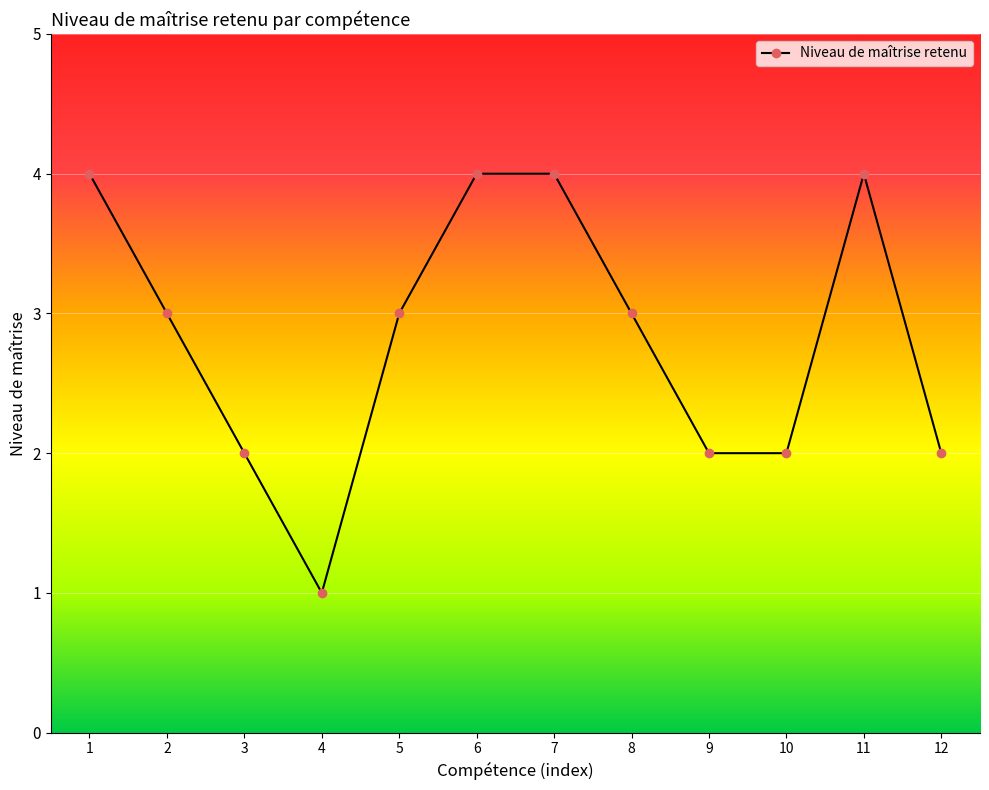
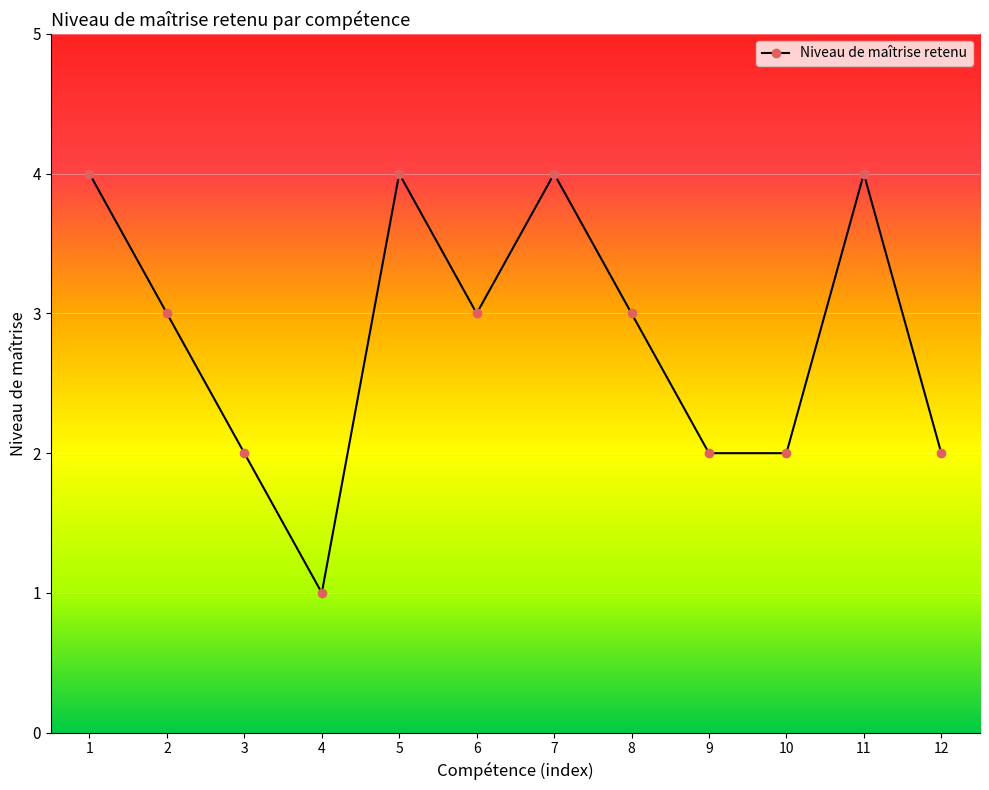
  {
    "1": 4,
    "2": 3,
    "3": 2,
    "4": 1,
-   "5": 3,
-   "6": 4,
+   "5": 4,
+   "6": 3,
    "7": 4,
    "8": 3,
    "9": 2,
    "10": 2,
    "11": 4,
    "12": 2
  }
